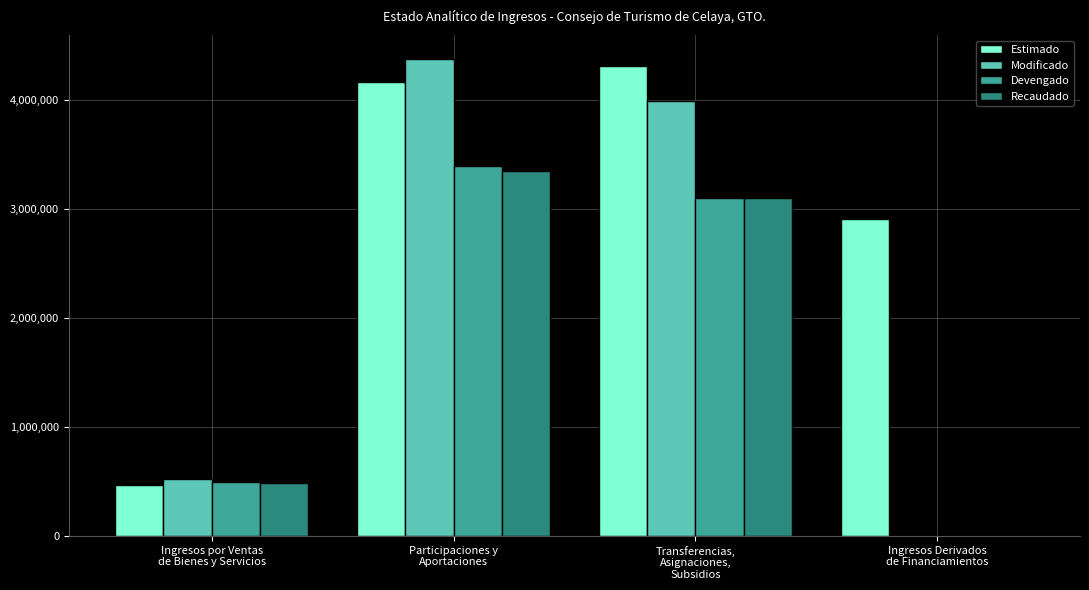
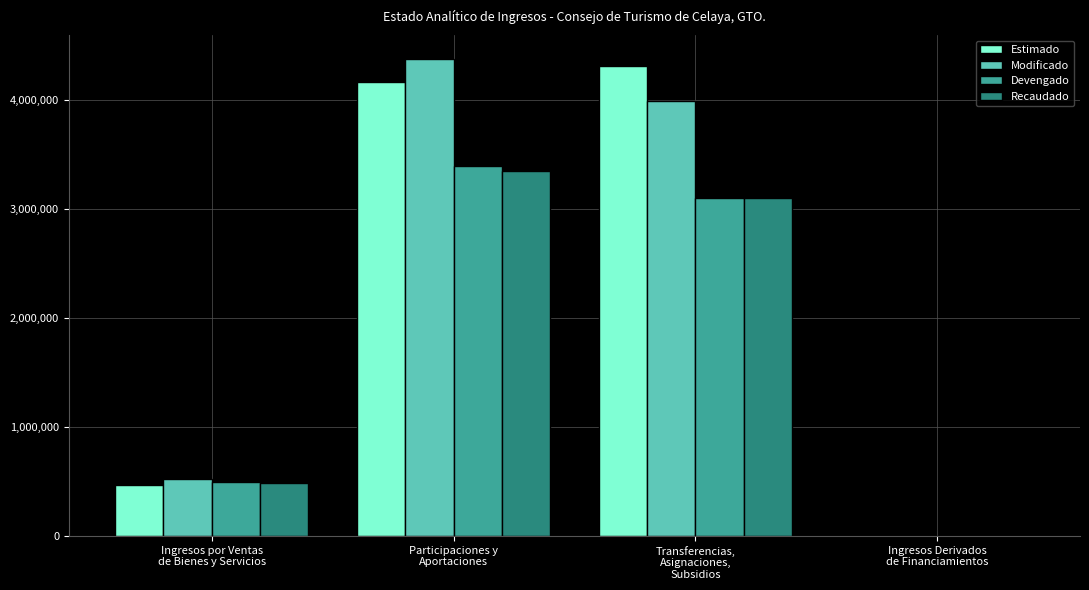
  {
    "Estimado": {
      "Ingresos por Ventas de Bienes y Servicios": "470,000",
      "Participaciones y Aportaciones": "4,160,000",
      "Transferencias, Asignaciones, Subsidios": "4,310,000",
-     "Ingresos Derivados de Financiamientos": "2,910,000"
+     "Ingresos Derivados de Financiamientos": "0"
    }
  }
